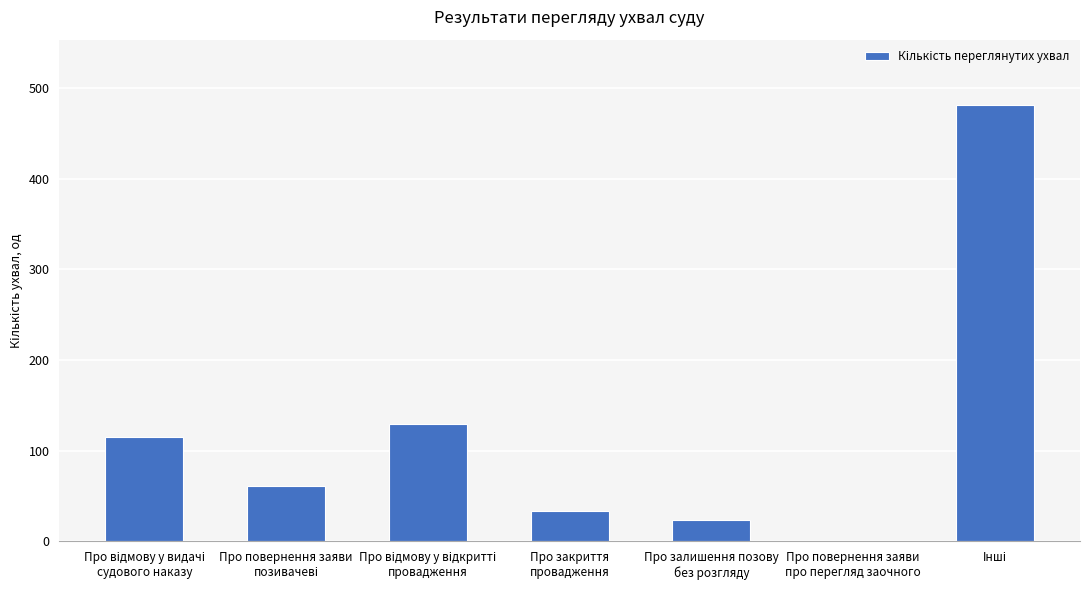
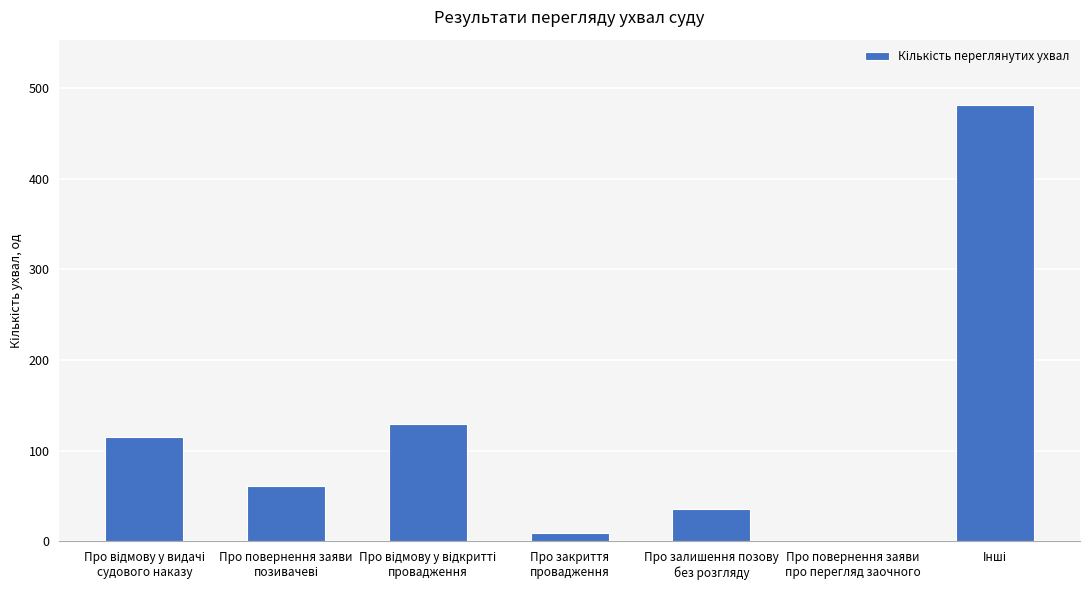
  {
    "Про відмову у видачі судового наказу": 120,
    "Про повернення заяви позивачеві": 60,
    "Про відмову у відкритті провадження": 130,
-   "Про закриття провадження": 30,
-   "Про залишення позову без розгляду": 20,
+   "Про закриття провадження": 10,
+   "Про залишення позову без розгляду": 40,
    "Про повернення заяви про перегляд заочного": 0,
    "Інші": 480
  }
